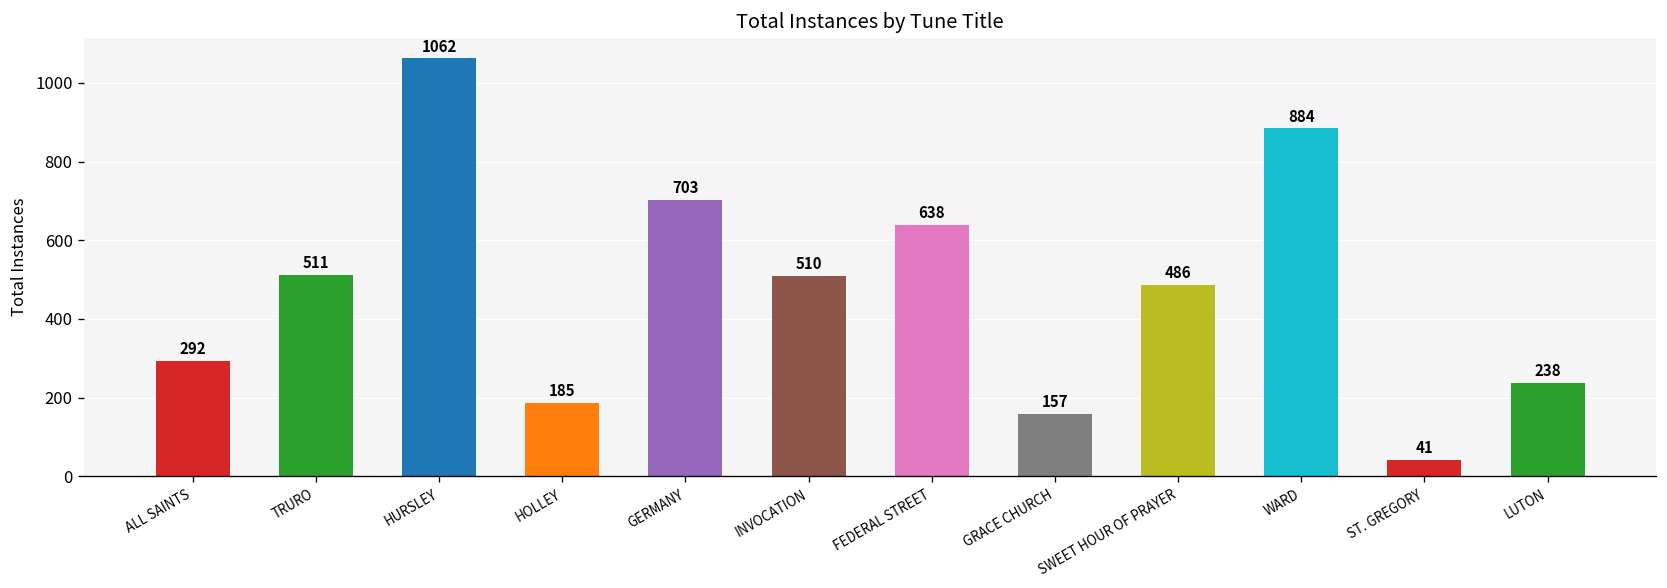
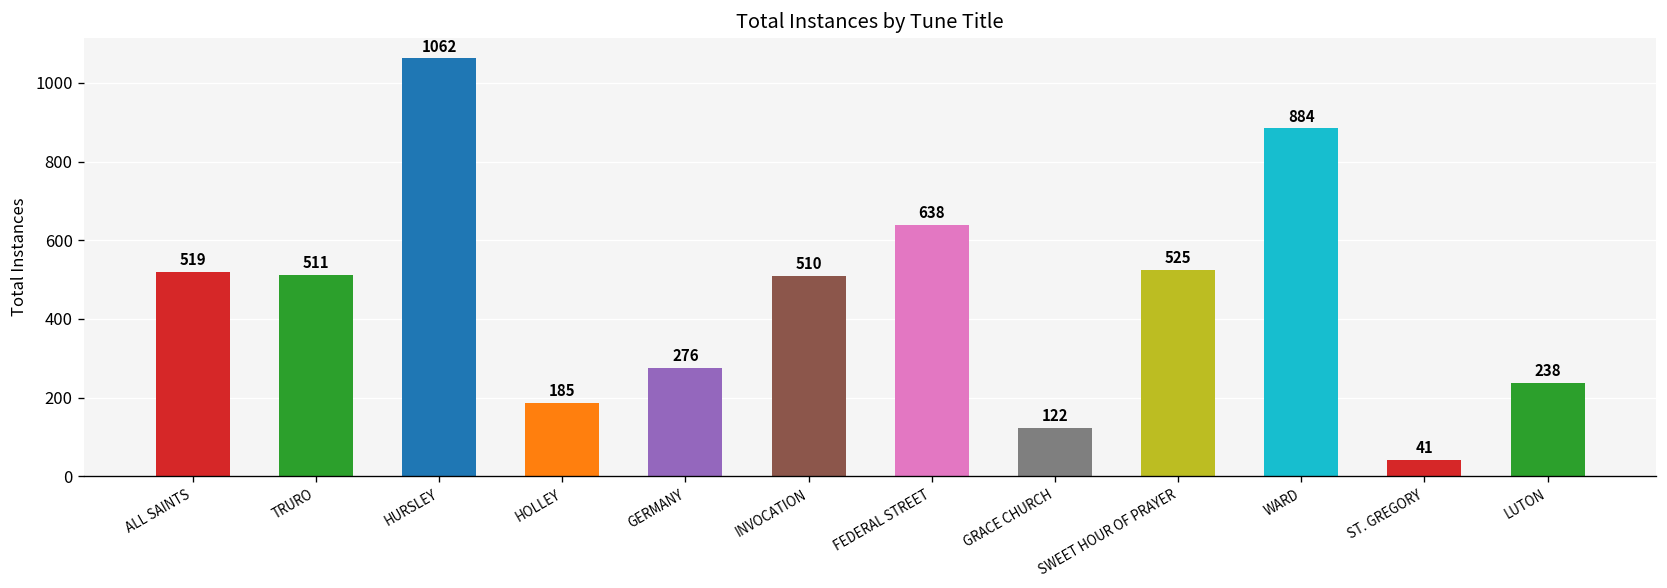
  {
-   "ALL SAINTS": 292,
+   "ALL SAINTS": 519,
    "TRURO": 511,
    "HURSLEY": 1062,
    "HOLLEY": 185,
-   "GERMANY": 703,
+   "GERMANY": 276,
    "INVOCATION": 510,
    "FEDERAL STREET": 638,
-   "GRACE CHURCH": 157,
-   "SWEET HOUR OF PRAYER": 486,
+   "GRACE CHURCH": 122,
+   "SWEET HOUR OF PRAYER": 525,
    "WARD": 884,
    "ST. GREGORY": 41,
    "LUTON": 238
  }
